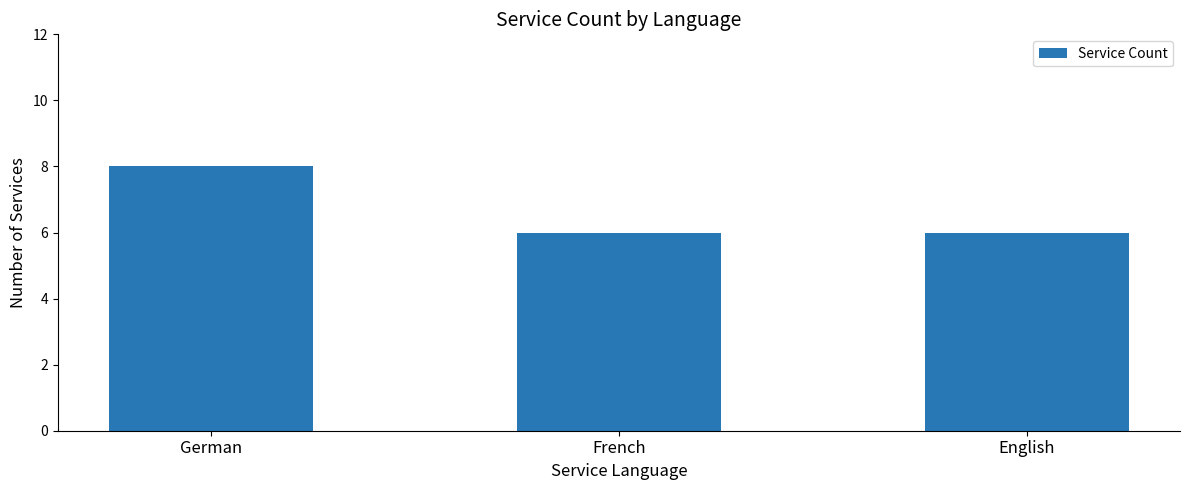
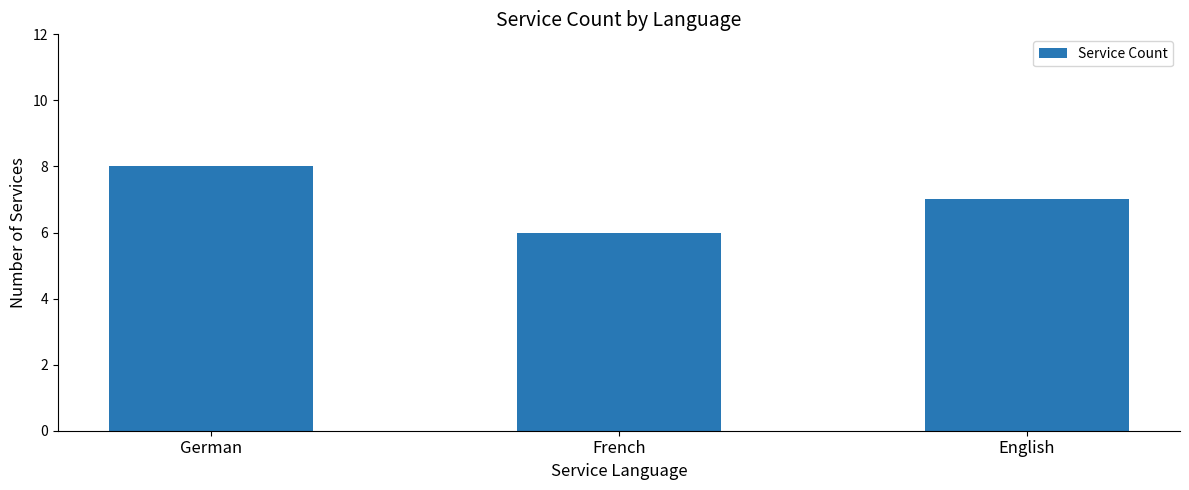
  {
    "German": 8,
    "French": 6,
-   "English": 6
+   "English": 7
  }
